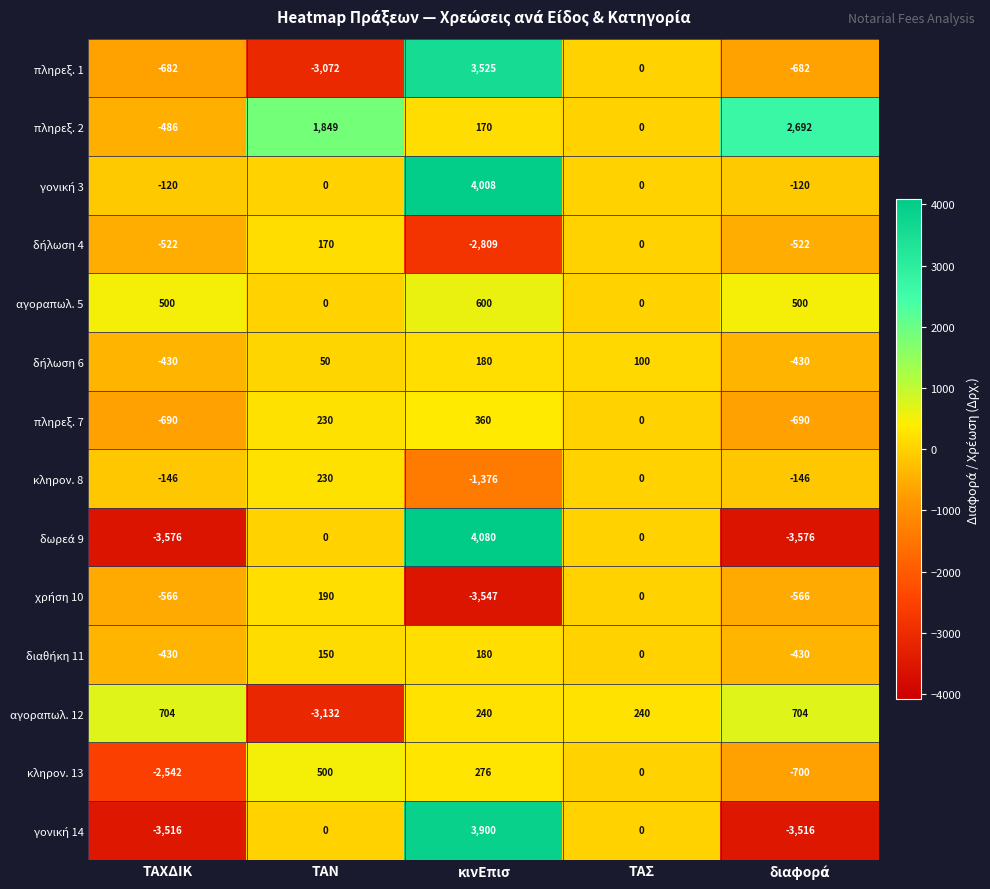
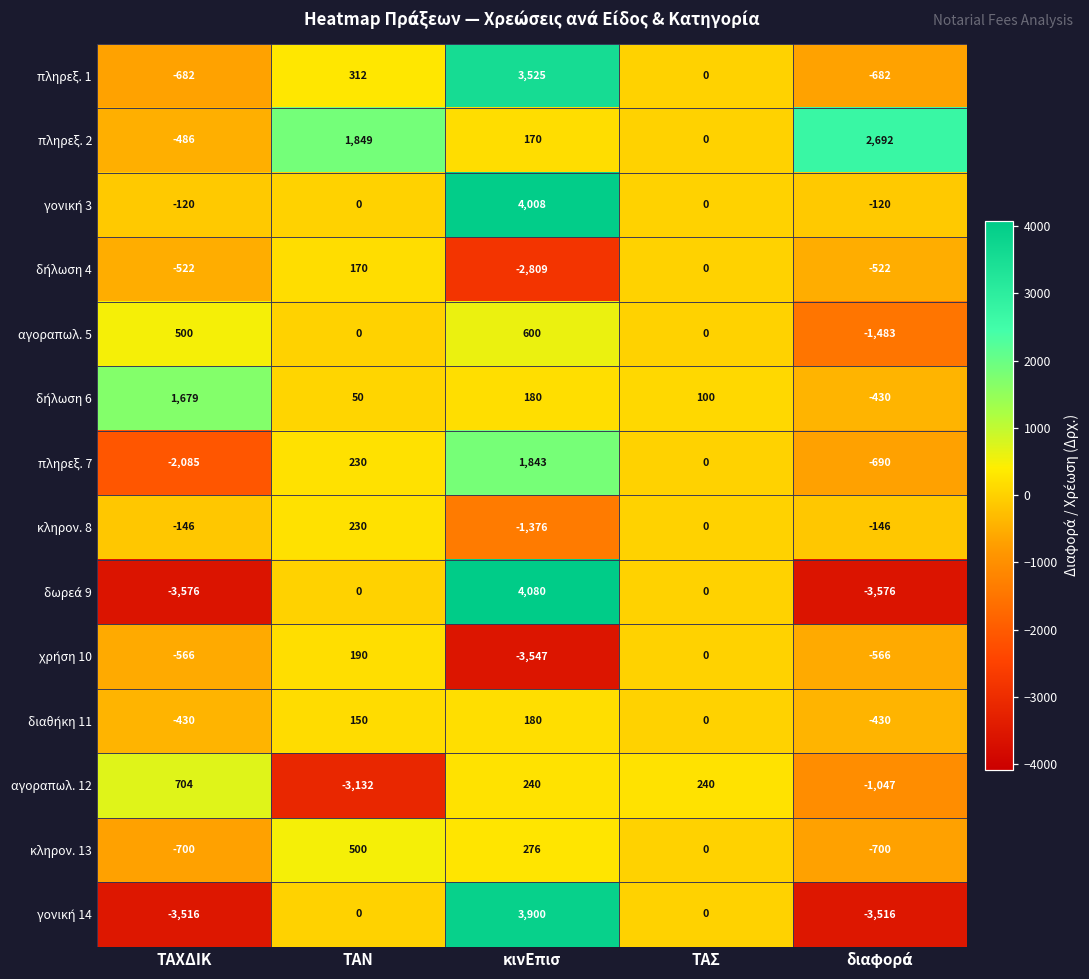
  {
    "πληρεξ. 1": {
      "ΤΑΧΔΙΚ": "-682",
-     "ΤΑΝ": "-3,072",
+     "ΤΑΝ": "312",
      "κινΕπισ": "3,525",
      "ΤΑΣ": "0",
      "διαφορά": "-682"
    },
    "πληρεξ. 2": {
      "ΤΑΧΔΙΚ": "-486",
      "ΤΑΝ": "1,849",
      "κινΕπισ": "170",
      "ΤΑΣ": "0",
      "διαφορά": "2,692"
    },
    "γονική 3": {
      "ΤΑΧΔΙΚ": "-120",
      "ΤΑΝ": "0",
      "κινΕπισ": "4,008",
      "ΤΑΣ": "0",
      "διαφορά": "-120"
    },
    "δήλωση 4": {
      "ΤΑΧΔΙΚ": "-522",
      "ΤΑΝ": "170",
      "κινΕπισ": "-2,809",
      "ΤΑΣ": "0",
      "διαφορά": "-522"
    },
    "αγοραπωλ. 5": {
      "ΤΑΧΔΙΚ": "500",
      "ΤΑΝ": "0",
      "κινΕπισ": "600",
      "ΤΑΣ": "0",
-     "διαφορά": "500"
+     "διαφορά": "-1,483"
    },
    "δήλωση 6": {
-     "ΤΑΧΔΙΚ": "-430",
+     "ΤΑΧΔΙΚ": "1,679",
      "ΤΑΝ": "50",
      "κινΕπισ": "180",
      "ΤΑΣ": "100",
      "διαφορά": "-430"
    },
    "πληρεξ. 7": {
-     "ΤΑΧΔΙΚ": "-690",
+     "ΤΑΧΔΙΚ": "-2,085",
      "ΤΑΝ": "230",
-     "κινΕπισ": "360",
+     "κινΕπισ": "1,843",
      "ΤΑΣ": "0",
      "διαφορά": "-690"
    },
    "κληρον. 8": {
      "ΤΑΧΔΙΚ": "-146",
      "ΤΑΝ": "230",
      "κινΕπισ": "-1,376",
      "ΤΑΣ": "0",
      "διαφορά": "-146"
    },
    "δωρεά 9": {
      "ΤΑΧΔΙΚ": "-3,576",
      "ΤΑΝ": "0",
      "κινΕπισ": "4,080",
      "ΤΑΣ": "0",
      "διαφορά": "-3,576"
    },
    "χρήση 10": {
      "ΤΑΧΔΙΚ": "-566",
      "ΤΑΝ": "190",
      "κινΕπισ": "-3,547",
      "ΤΑΣ": "0",
      "διαφορά": "-566"
    },
    "διαθήκη 11": {
      "ΤΑΧΔΙΚ": "-430",
      "ΤΑΝ": "150",
      "κινΕπισ": "180",
      "ΤΑΣ": "0",
      "διαφορά": "-430"
    },
    "αγοραπωλ. 12": {
      "ΤΑΧΔΙΚ": "704",
      "ΤΑΝ": "-3,132",
      "κινΕπισ": "240",
      "ΤΑΣ": "240",
-     "διαφορά": "704"
+     "διαφορά": "-1,047"
    },
    "κληρον. 13": {
-     "ΤΑΧΔΙΚ": "-2,542",
+     "ΤΑΧΔΙΚ": "-700",
      "ΤΑΝ": "500",
      "κινΕπισ": "276",
      "ΤΑΣ": "0",
      "διαφορά": "-700"
    },
    "γονική 14": {
      "ΤΑΧΔΙΚ": "-3,516",
      "ΤΑΝ": "0",
      "κινΕπισ": "3,900",
      "ΤΑΣ": "0",
      "διαφορά": "-3,516"
    }
  }
